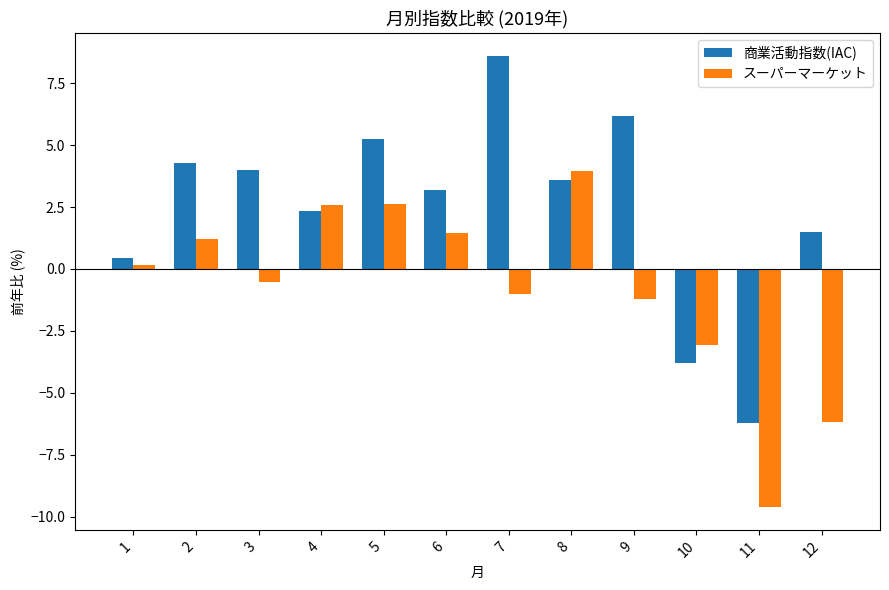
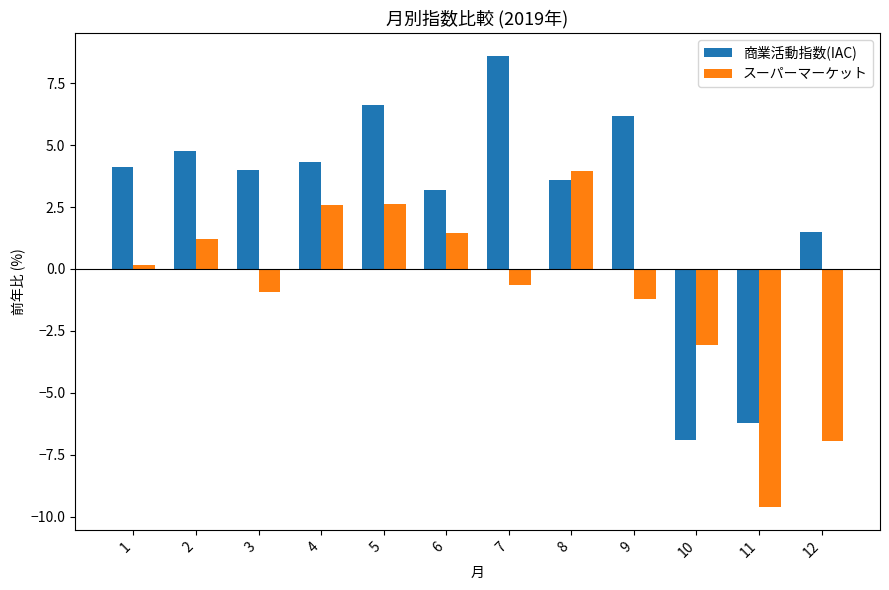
  {
    "商業活動指数(IAC)": {
-     "1": 0.5,
-     "2": 4.3,
+     "1": 4.1,
+     "2": 4.8,
      "3": 4.0,
-     "4": 2.4,
-     "5": 5.2,
+     "4": 4.3,
+     "5": 6.6,
      "6": 3.2,
      "7": 8.6,
      "8": 3.6,
      "9": 6.2,
-     "10": -3.8,
+     "10": -6.9,
      "11": -6.2,
      "12": 1.5
    },
    "スーパーマーケット": {
      "1": 0.2,
      "2": 1.2,
-     "3": -0.5,
+     "3": -0.9,
      "4": 2.6,
      "5": 2.6,
      "6": 1.5,
-     "7": -1.0,
+     "7": -0.7,
      "8": 4.0,
      "9": -1.2,
      "10": -3.1,
      "11": -9.6,
-     "12": -6.2
+     "12": -6.9
    }
  }
